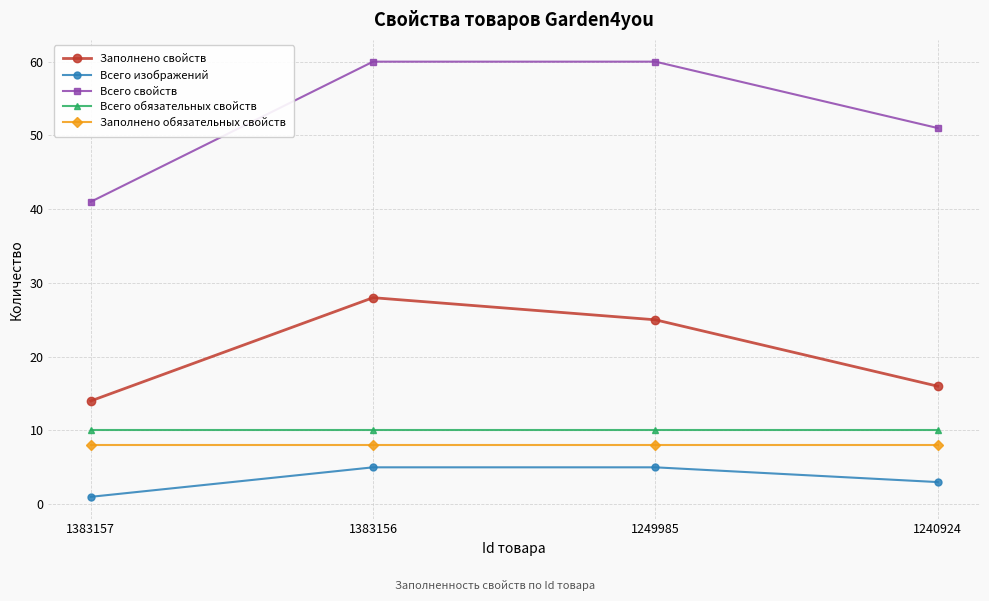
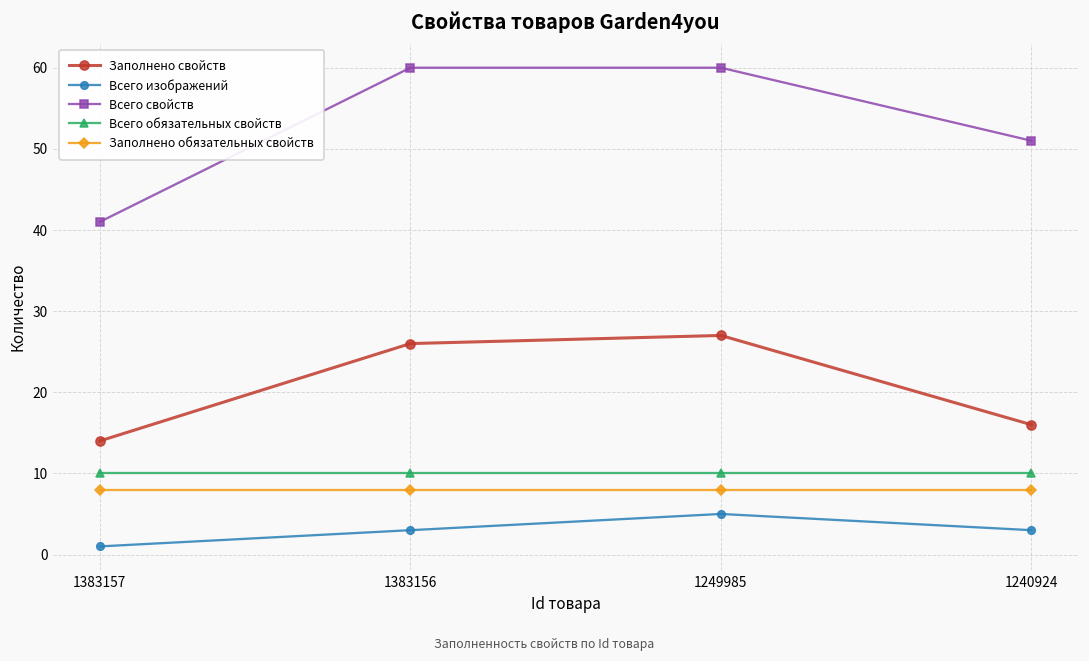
  {
    "Заполнено свойств": {
      "1383157": 14,
-     "1383156": 28,
-     "1249985": 25,
+     "1383156": 26,
+     "1249985": 27,
      "1240924": 16
    },
    "Всего изображений": {
      "1383157": 1,
-     "1383156": 5,
+     "1383156": 3,
      "1249985": 5,
      "1240924": 3
    },
    "Всего свойств": {
      "1383157": 41,
      "1383156": 60,
      "1249985": 60,
      "1240924": 51
    },
    "Всего обязательных свойств": {
      "1383157": 10,
      "1383156": 10,
      "1249985": 10,
      "1240924": 10
    },
    "Заполнено обязательных свойств": {
      "1383157": 8,
      "1383156": 8,
      "1249985": 8,
      "1240924": 8
    }
  }
